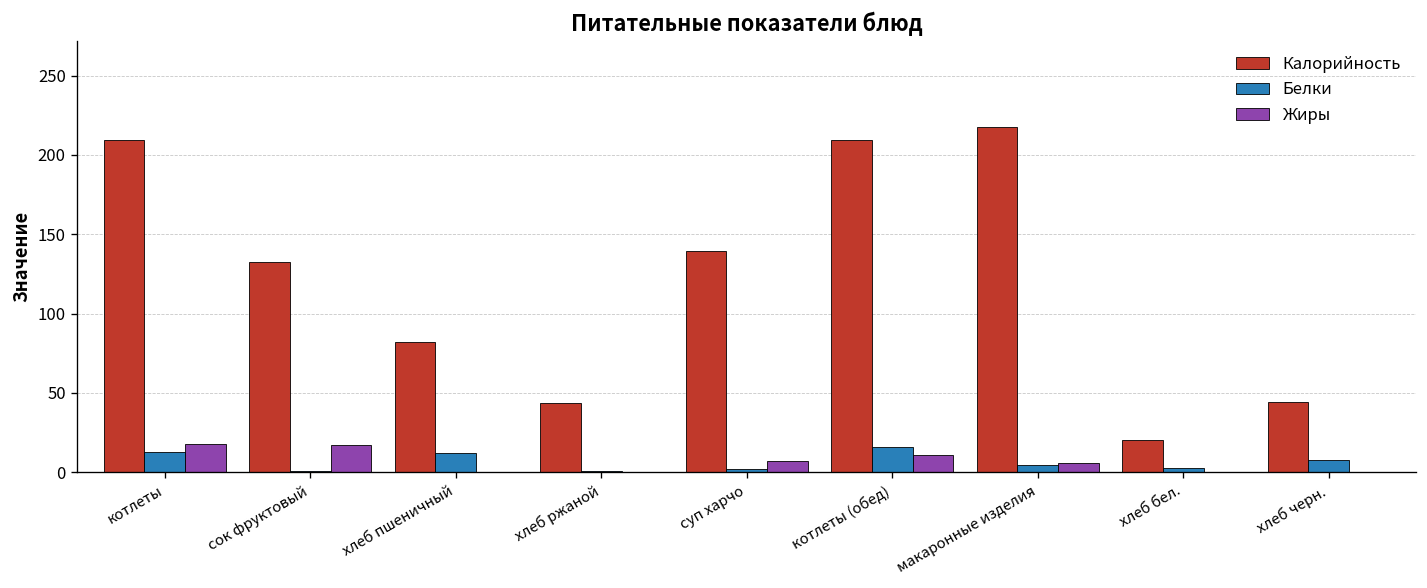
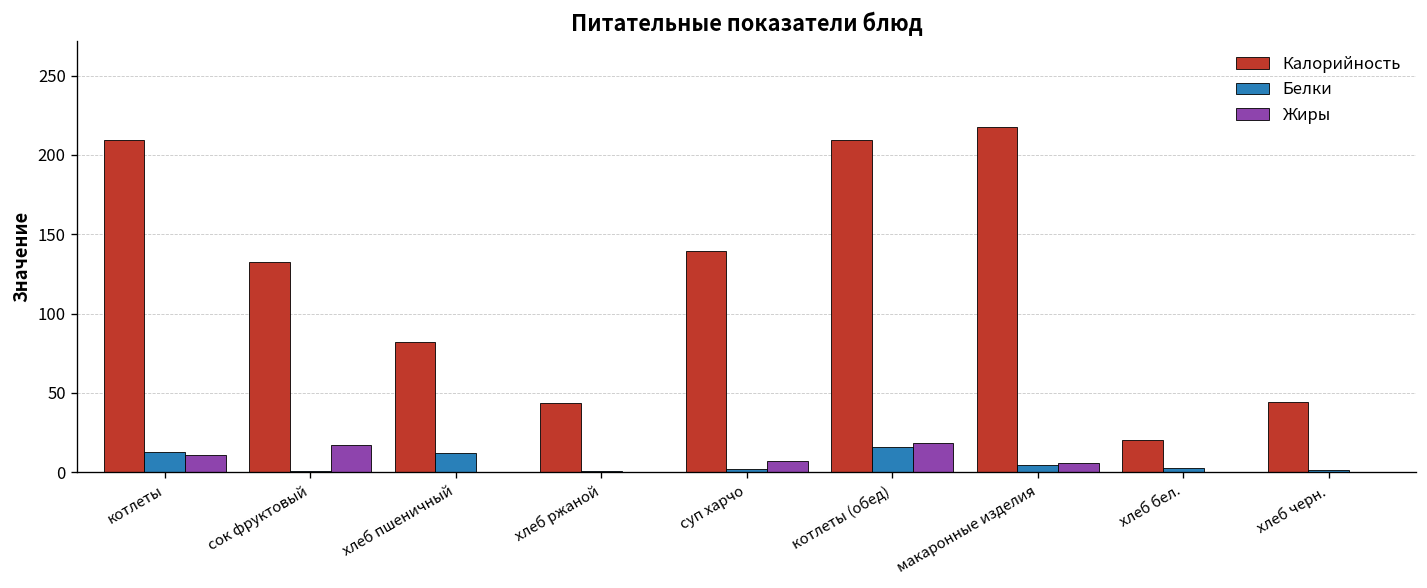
  {
    "Калорийность": {
      "котлеты": 209,
      "сок фруктовый": 133,
      "хлеб пшеничный": 82,
      "хлеб ржаной": 44,
      "суп харчо": 140,
      "котлеты (обед)": 209,
      "макаронные изделия": 217,
      "хлеб бел.": 20,
      "хлеб черн.": 44
    },
    "Белки": {
      "котлеты": 13,
      "хлеб пшеничный": 12,
      "суп харчо": 2,
      "котлеты (обед)": 16,
      "макаронные изделия": 5,
      "хлеб бел.": 3,
-     "хлеб черн.": 8
+     "хлеб черн.": 1
    },
    "Жиры": {
-     "котлеты": 18,
+     "котлеты": 11,
      "сок фруктовый": 17,
      "суп харчо": 7,
-     "котлеты (обед)": 11,
+     "котлеты (обед)": 18,
      "макаронные изделия": 6,
      "хлеб бел.": 0
    }
  }
